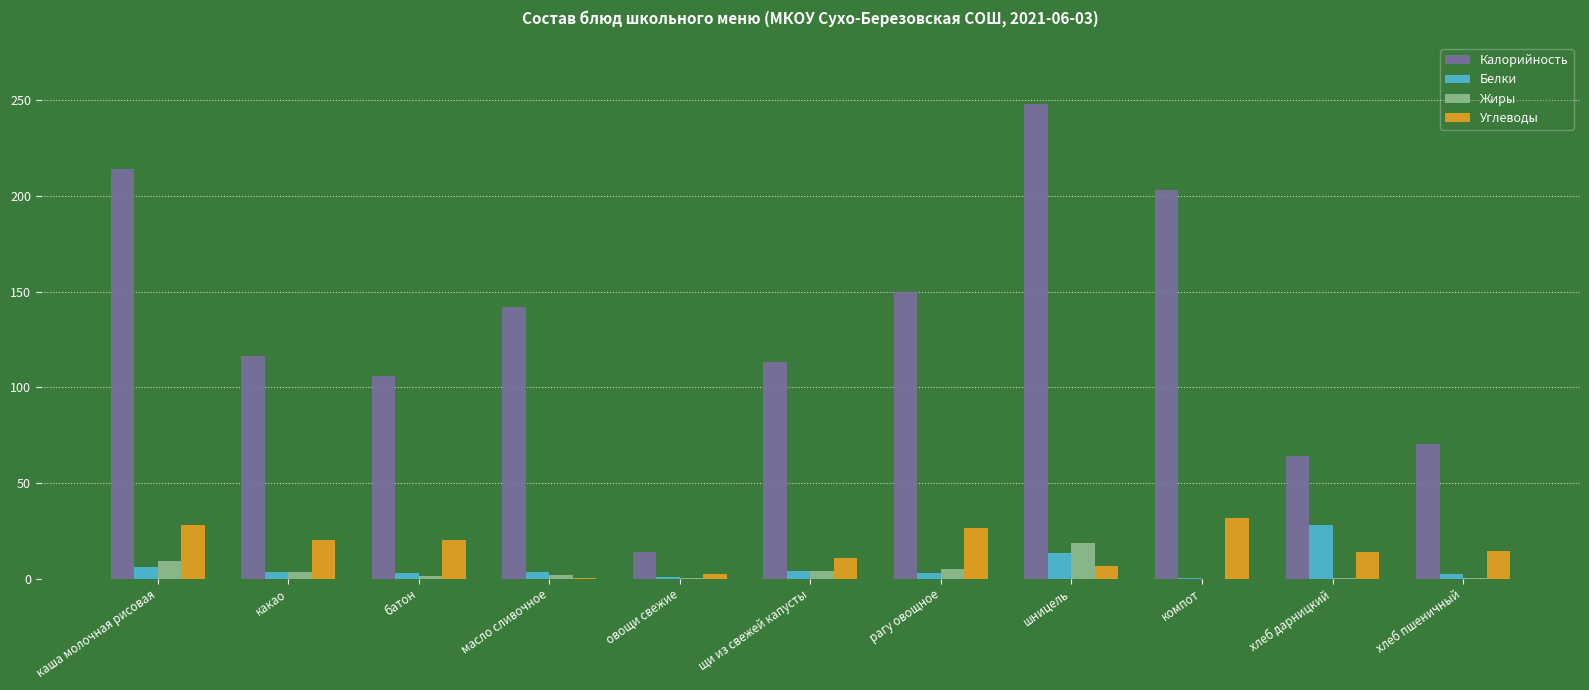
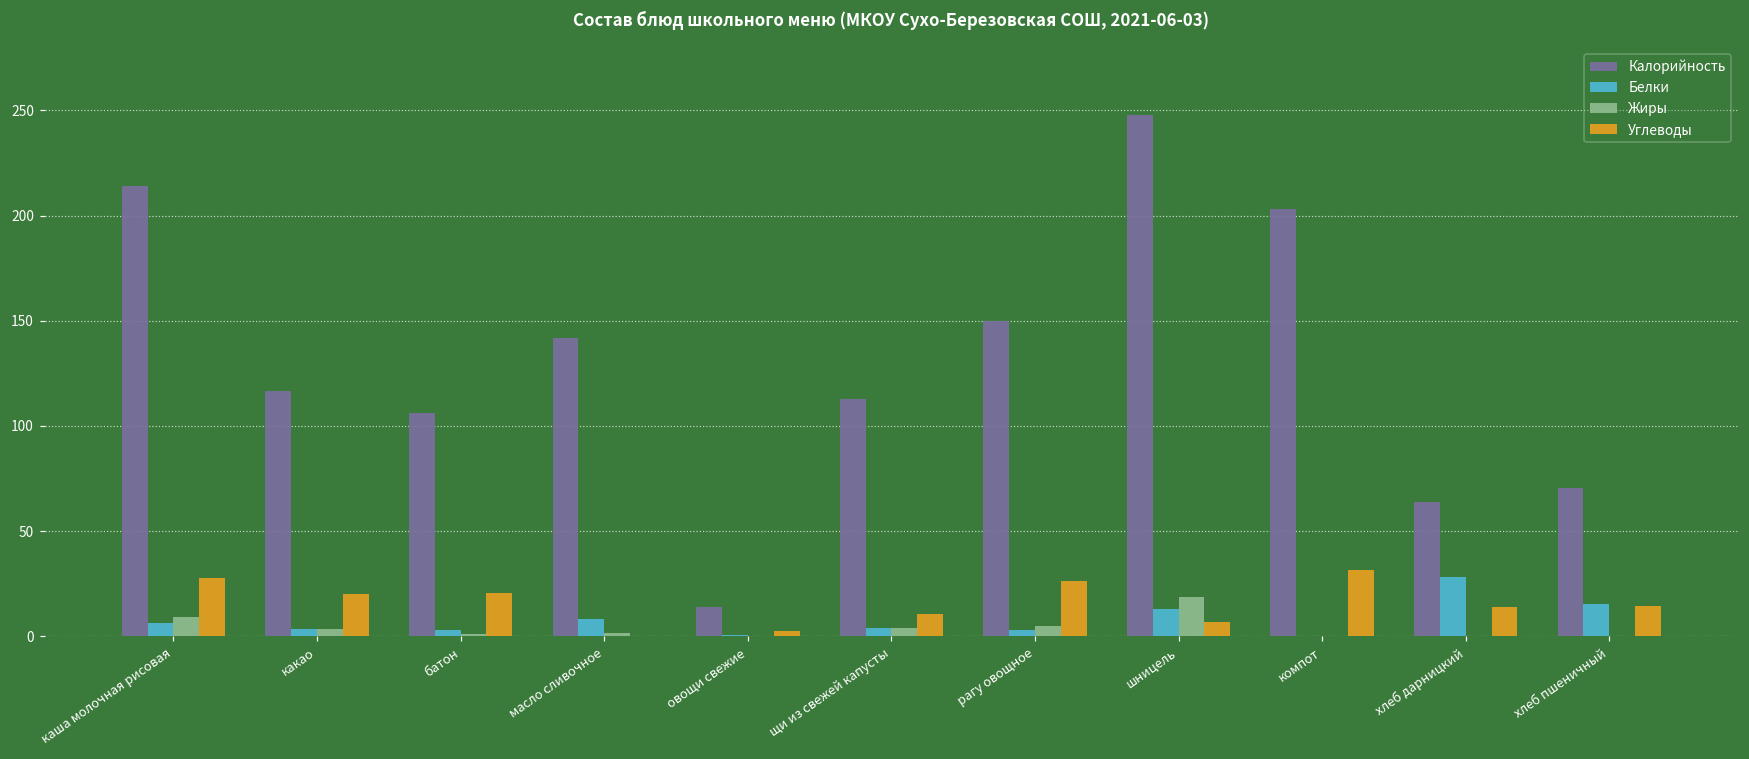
  {
    "Калорийность": {
      "каша молочная рисовая": 214,
      "какао": 116,
      "батон": 106,
      "масло сливочное": 142,
      "овощи свежие": 14,
      "щи из свежей капусты": 113,
      "рагу овощное": 150,
      "шницель": 248,
      "компот": 203,
      "хлеб дарницкий": 64,
      "хлеб пшеничный": 71
    },
    "Белки": {
      "каша молочная рисовая": 6,
      "какао": 3,
      "батон": 3,
-     "масло сливочное": 3,
+     "масло сливочное": 8,
      "щи из свежей капусты": 4,
      "рагу овощное": 3,
      "шницель": 13,
      "хлеб дарницкий": 28,
-     "хлеб пшеничный": 2
+     "хлеб пшеничный": 16
    },
    "Жиры": {
      "каша молочная рисовая": 9,
      "какао": 4,
      "масло сливочное": 2,
      "щи из свежей капусты": 4,
      "рагу овощное": 5,
      "шницель": 19,
      "компот": 0
    },
    "Углеводы": {
      "каша молочная рисовая": 28,
      "какао": 20,
      "батон": 20,
      "овощи свежие": 3,
      "щи из свежей капусты": 11,
      "рагу овощное": 26,
      "шницель": 7,
      "компот": 32,
      "хлеб дарницкий": 14,
      "хлеб пшеничный": 15
    }
  }
